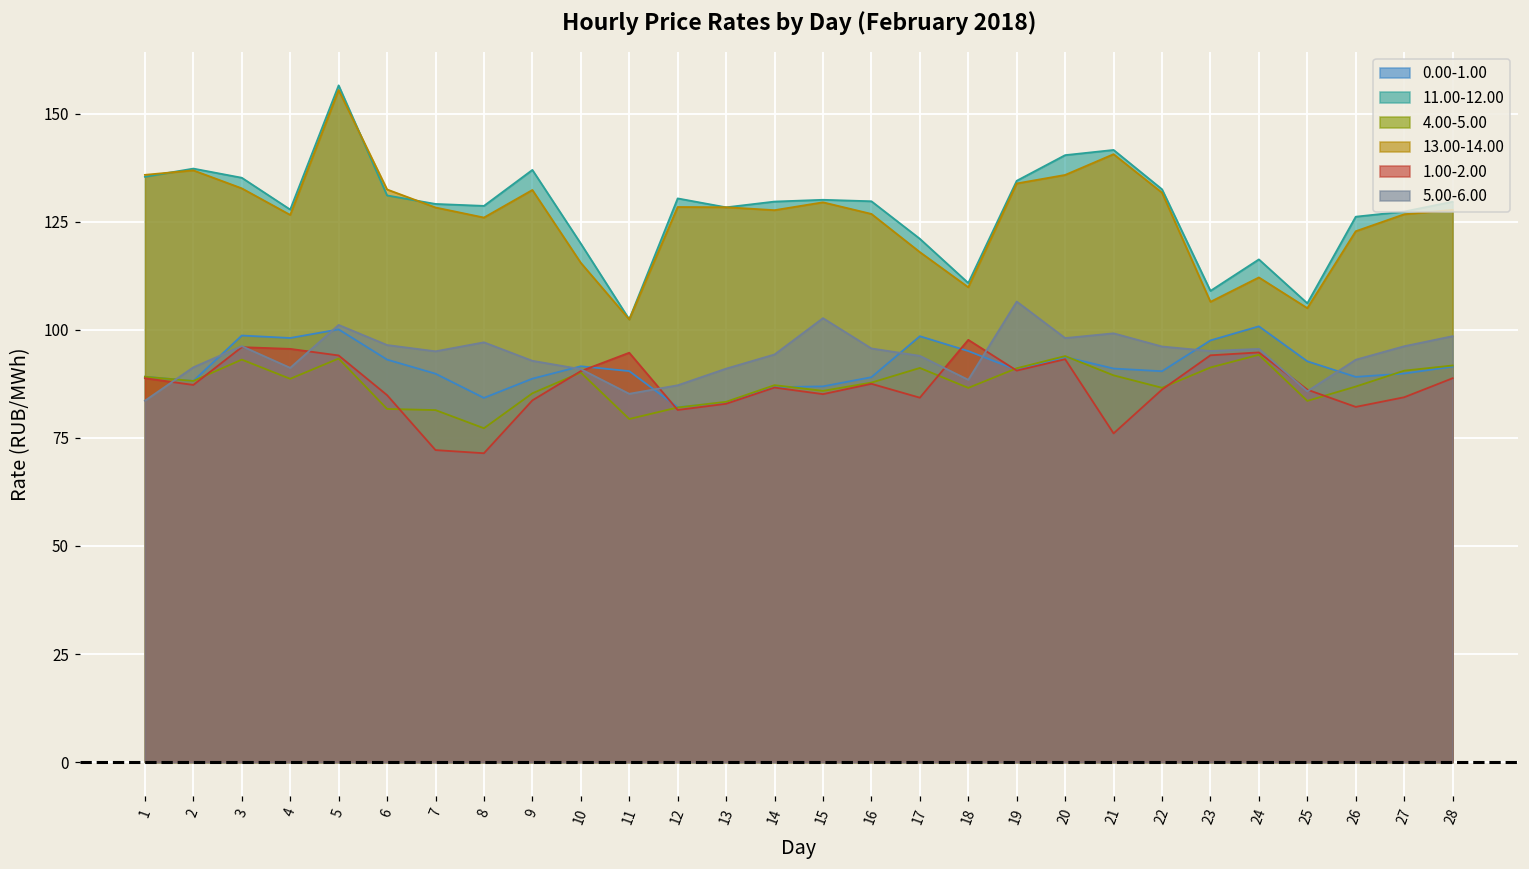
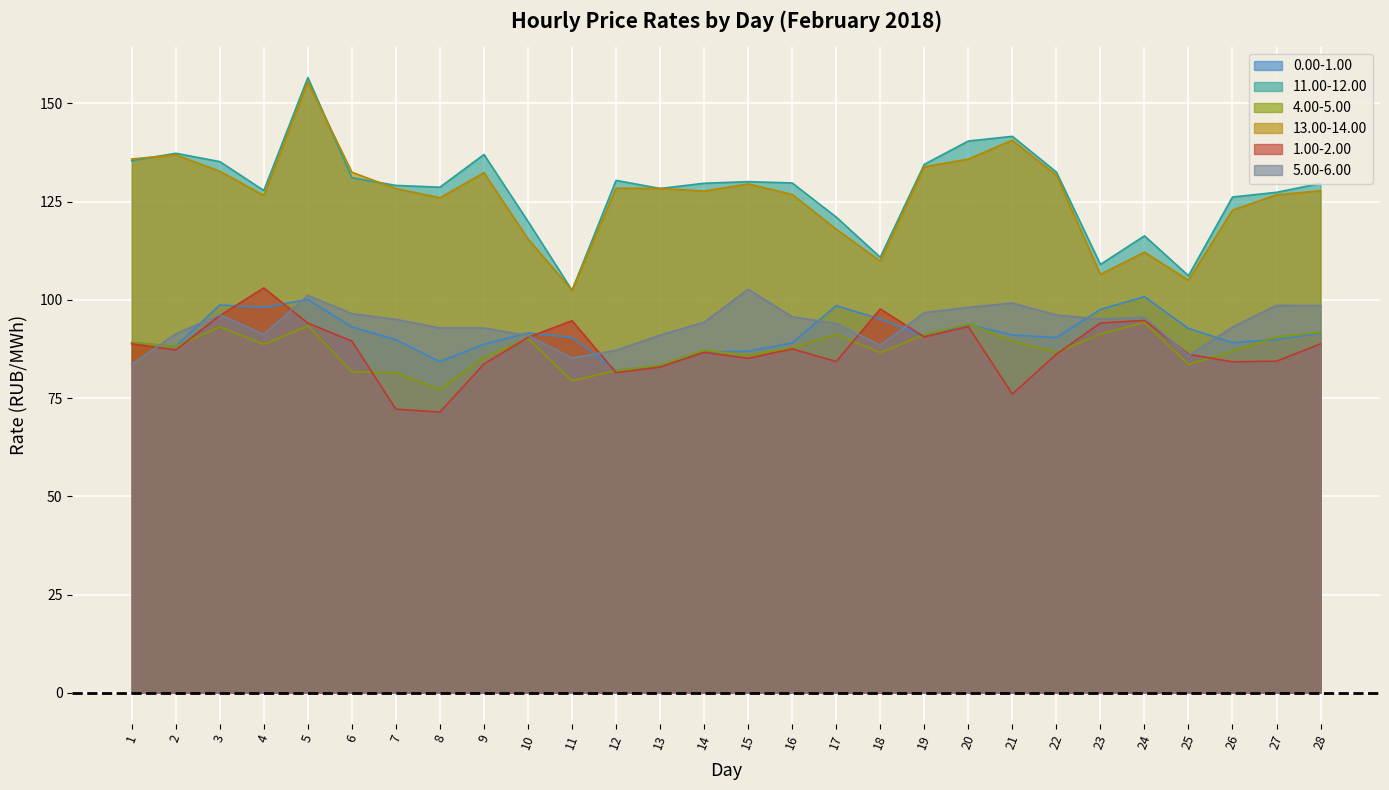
  {
    "1.00-2.00": {
      "2": 87,
-     "4": 96,
+     "4": 103,
      "5": 94,
-     "6": 85,
+     "6": 90,
      "7": 72,
      "8": 71,
      "9": 84,
      "11": 95,
      "15": 85,
      "17": 84,
      "18": 98,
      "21": 76,
      "23": 94,
-     "26": 82,
+     "26": 84,
      "27": 84,
      "28": 89
    },
    "5.00-6.00": {
      "1": 84,
      "2": 91,
      "4": 91,
      "5": 101,
      "6": 96,
      "7": 95,
-     "8": 97,
+     "8": 93,
      "9": 93,
      "11": 85,
      "12": 87,
      "13": 91,
      "14": 94,
      "15": 103,
      "16": 96,
      "17": 94,
      "18": 88,
-     "19": 107,
+     "19": 97,
      "20": 98,
      "21": 99,
      "22": 96,
      "23": 95,
      "24": 96,
      "26": 93,
-     "27": 96,
+     "27": 99,
      "28": 99
    }
  }
